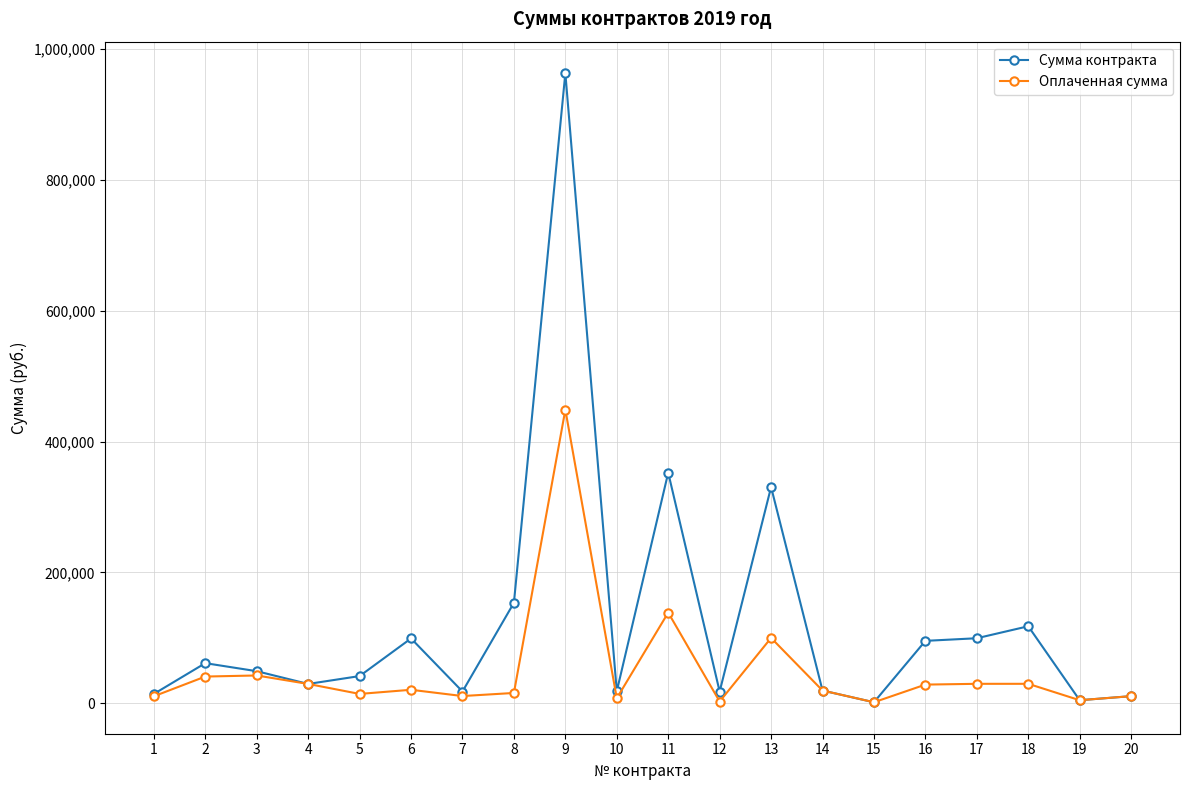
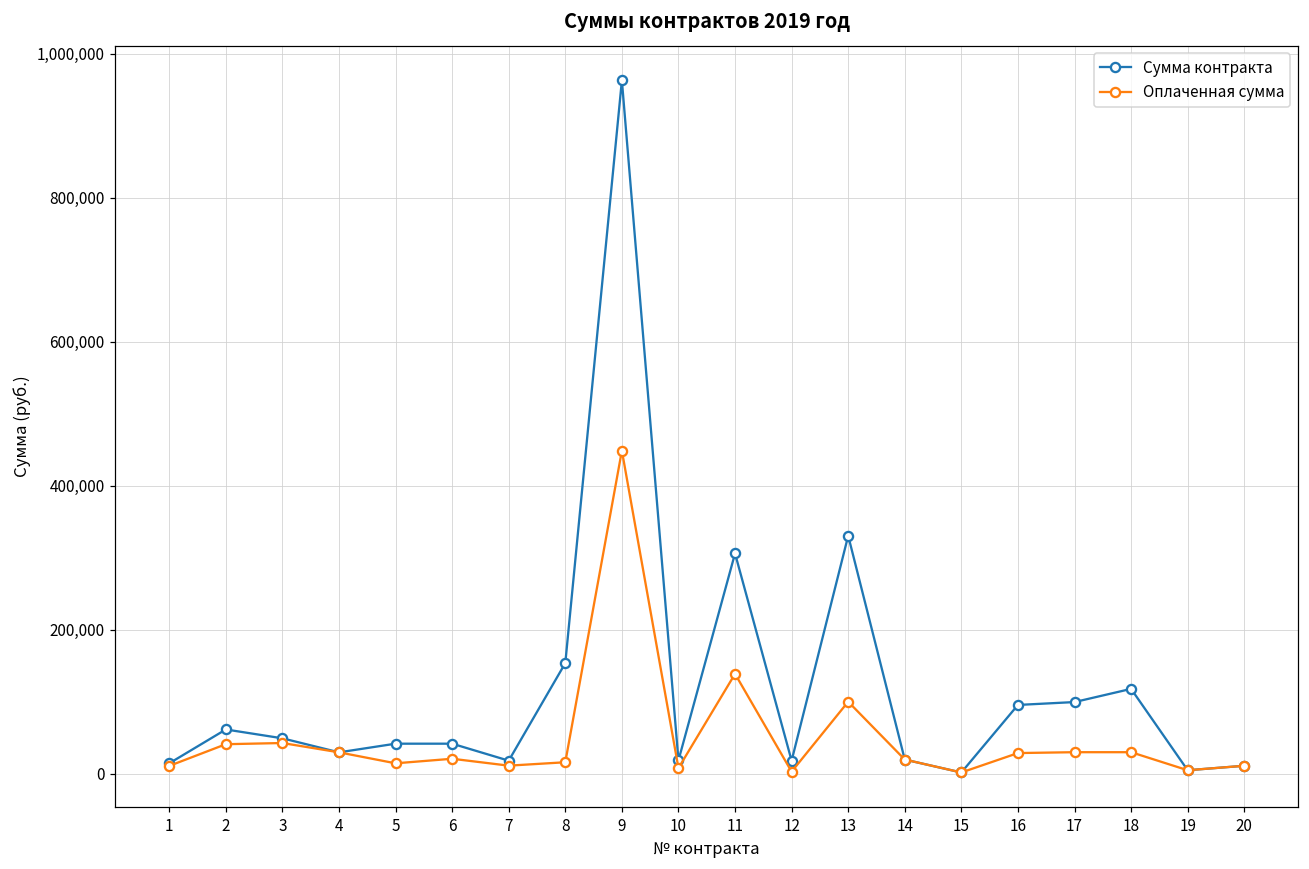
  {
    "Сумма контракта": {
      "2": "60,000",
      "3": "50,000",
      "5": "40,000",
-     "6": "100,000",
+     "6": "40,000",
      "7": "20,000",
      "8": "150,000",
      "9": "960,000",
      "10": "20,000",
-     "11": "350,000",
+     "11": "310,000",
      "12": "20,000",
      "13": "330,000",
      "16": "100,000",
      "17": "100,000",
      "18": "120,000"
    },
    "Оплаченная сумма": {
      "2": "40,000",
      "3": "40,000",
      "5": "10,000",
      "6": "20,000",
      "7": "10,000",
      "8": "20,000",
      "9": "450,000",
      "10": "10,000",
      "11": "140,000",
      "12": "0",
      "13": "100,000",
      "16": "30,000",
      "17": "30,000",
      "18": "30,000"
    }
  }
